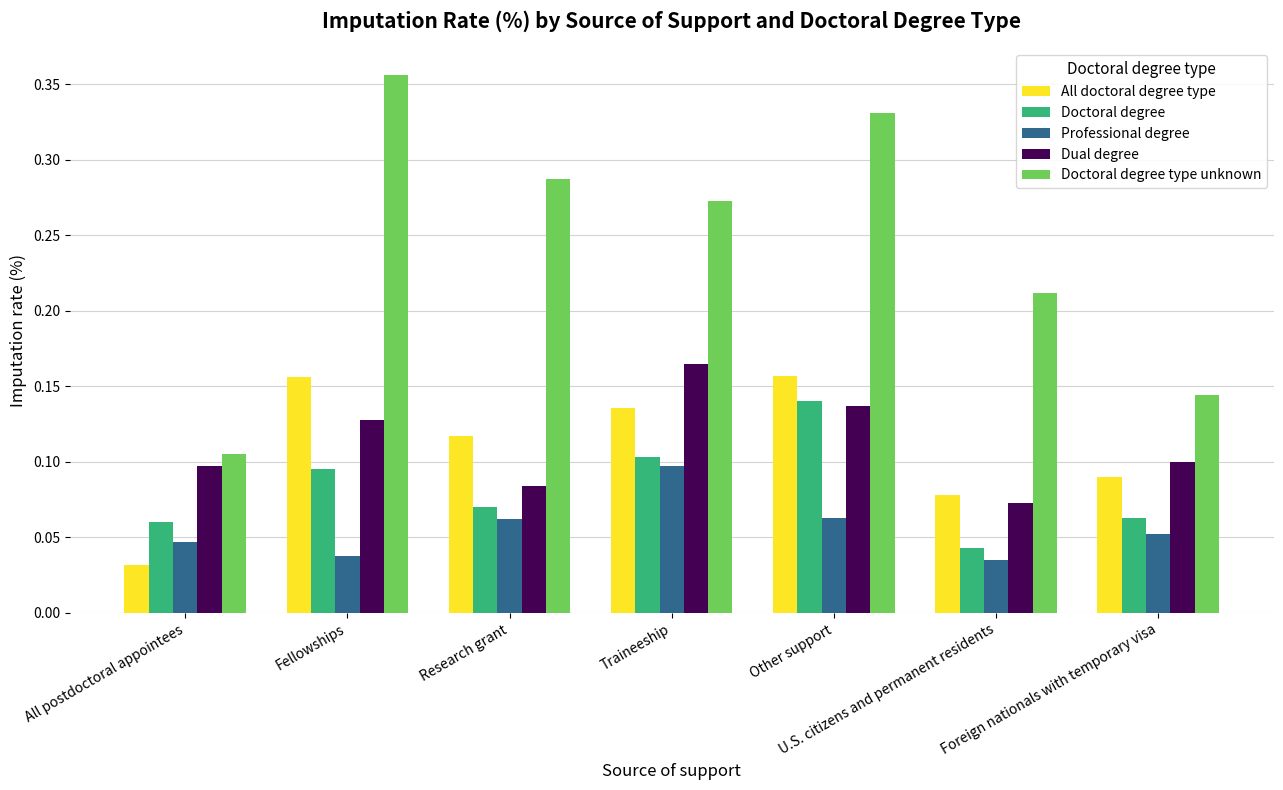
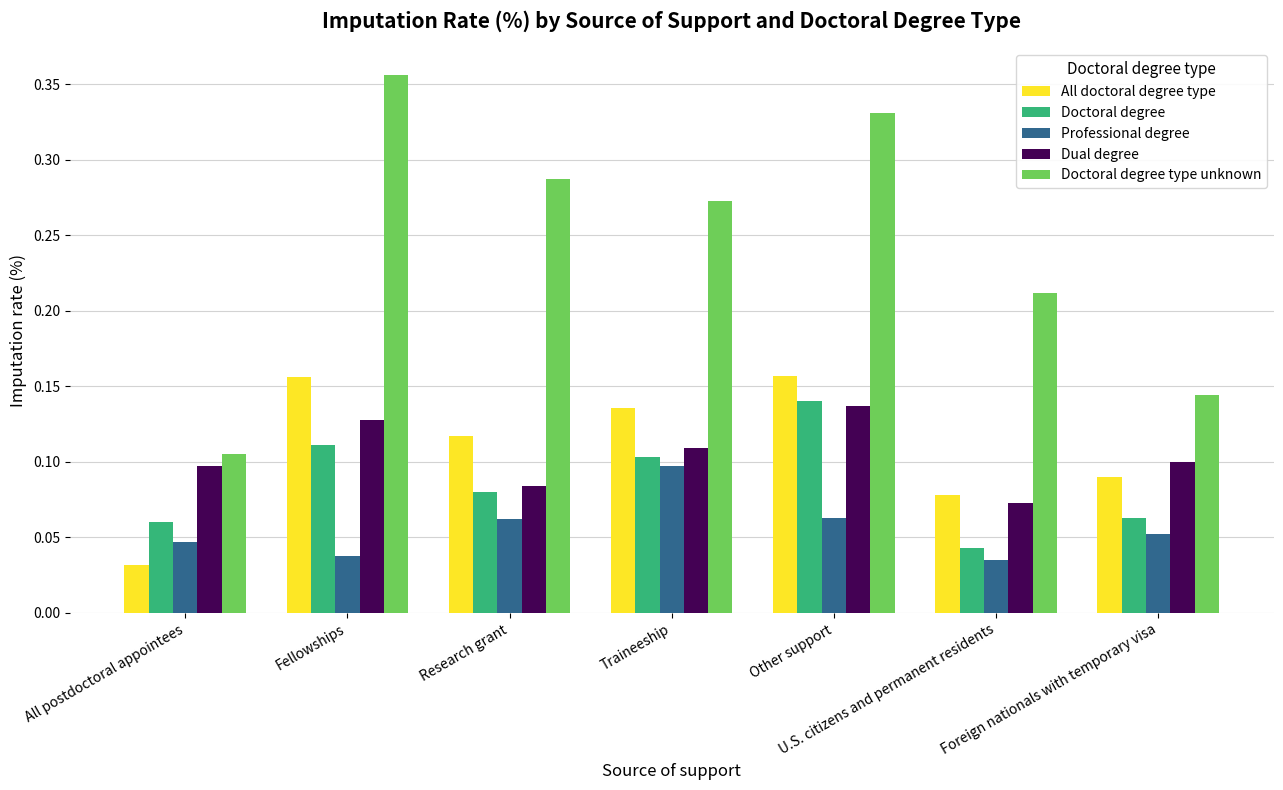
  {
    "All doctoral degree type": {
      "All postdoctoral appointees": 0.032,
      "Fellowships": 0.156,
      "Research grant": 0.117,
      "Traineeship": 0.136,
      "Other support": 0.157,
      "U.S. citizens and permanent residents": 0.078,
      "Foreign nationals with temporary visa": 0.090
    },
    "Doctoral degree": {
      "All postdoctoral appointees": 0.060,
-     "Fellowships": 0.095,
-     "Research grant": 0.07,
+     "Fellowships": 0.111,
+     "Research grant": 0.08,
      "Traineeship": 0.103,
      "Other support": 0.140,
      "U.S. citizens and permanent residents": 0.043,
      "Foreign nationals with temporary visa": 0.063
    },
    "Professional degree": {
      "All postdoctoral appointees": 0.047,
      "Fellowships": 0.038,
      "Research grant": 0.062,
      "Traineeship": 0.097,
      "Other support": 0.063,
      "U.S. citizens and permanent residents": 0.035,
      "Foreign nationals with temporary visa": 0.052
    },
    "Dual degree": {
      "All postdoctoral appointees": 0.097,
      "Fellowships": 0.128,
      "Research grant": 0.084,
-     "Traineeship": 0.165,
+     "Traineeship": 0.109,
      "Other support": 0.137,
      "U.S. citizens and permanent residents": 0.073,
      "Foreign nationals with temporary visa": 0.100
    },
    "Doctoral degree type unknown": {
      "All postdoctoral appointees": 0.105,
      "Fellowships": 0.356,
      "Research grant": 0.287,
      "Traineeship": 0.273,
      "Other support": 0.331,
      "U.S. citizens and permanent residents": 0.212,
      "Foreign nationals with temporary visa": 0.144
    }
  }
